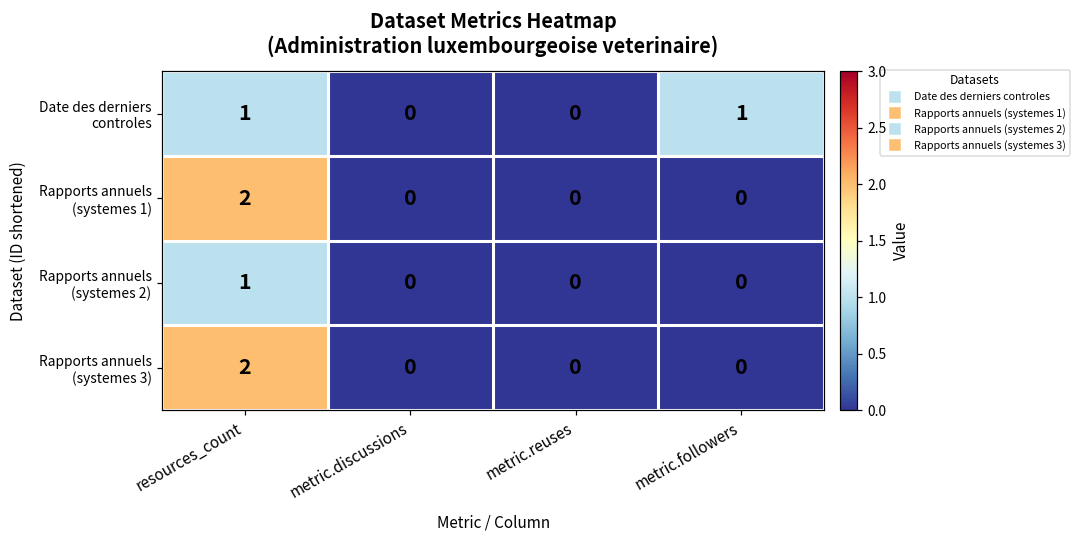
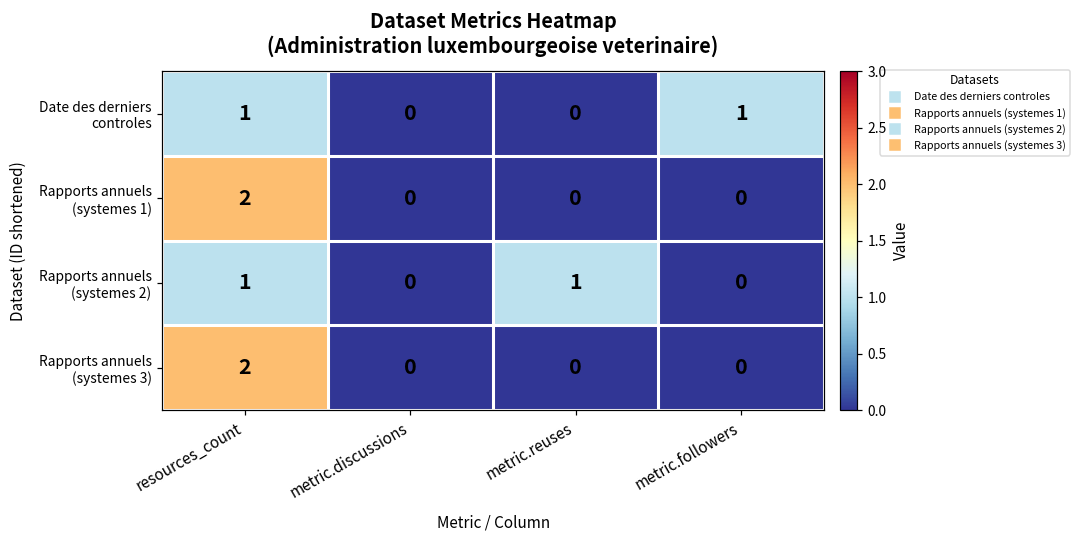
  {
    "Date des derniers controles": {
      "resources_count": 1,
      "metric.discussions": 0,
      "metric.reuses": 0,
      "metric.followers": 1
    },
    "Rapports annuels (systemes 1)": {
      "resources_count": 2,
      "metric.discussions": 0,
      "metric.reuses": 0,
      "metric.followers": 0
    },
    "Rapports annuels (systemes 2)": {
      "resources_count": 1,
      "metric.discussions": 0,
-     "metric.reuses": 0,
+     "metric.reuses": 1,
      "metric.followers": 0
    },
    "Rapports annuels (systemes 3)": {
      "resources_count": 2,
      "metric.discussions": 0,
      "metric.reuses": 0,
      "metric.followers": 0
    }
  }
